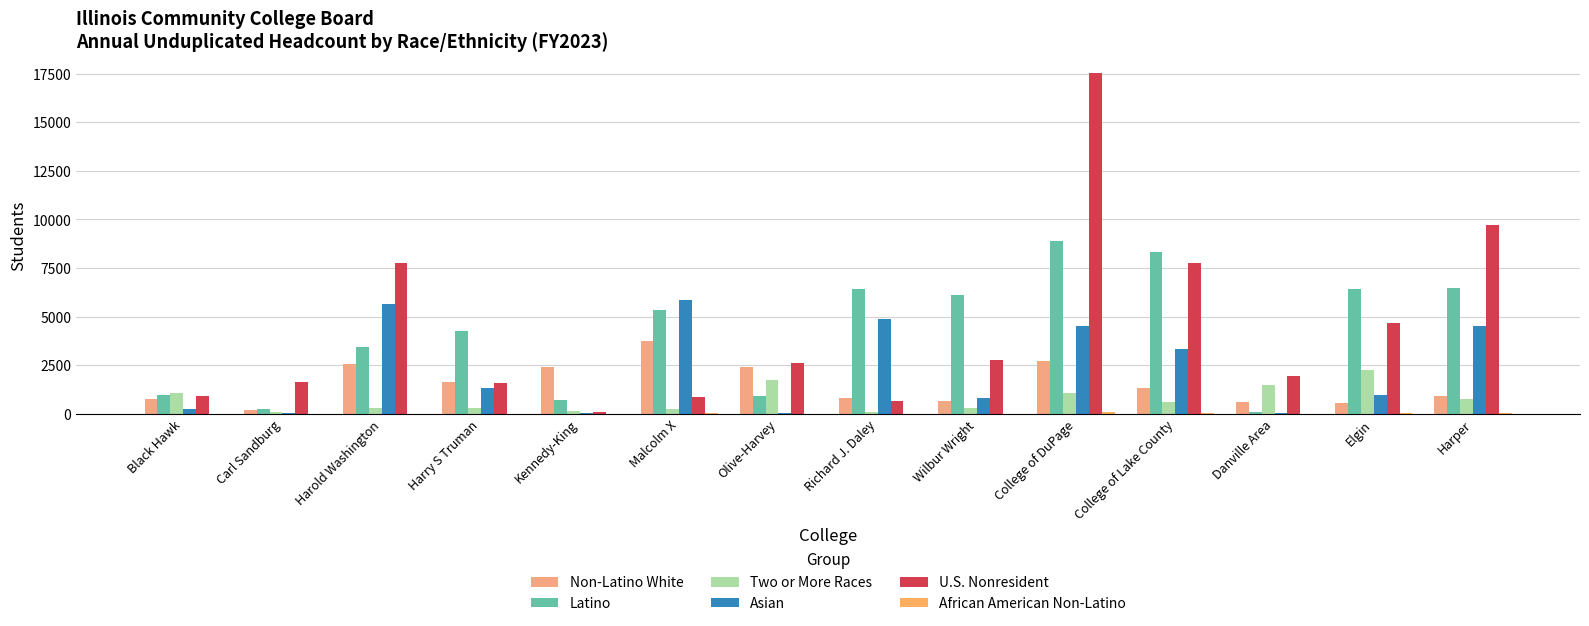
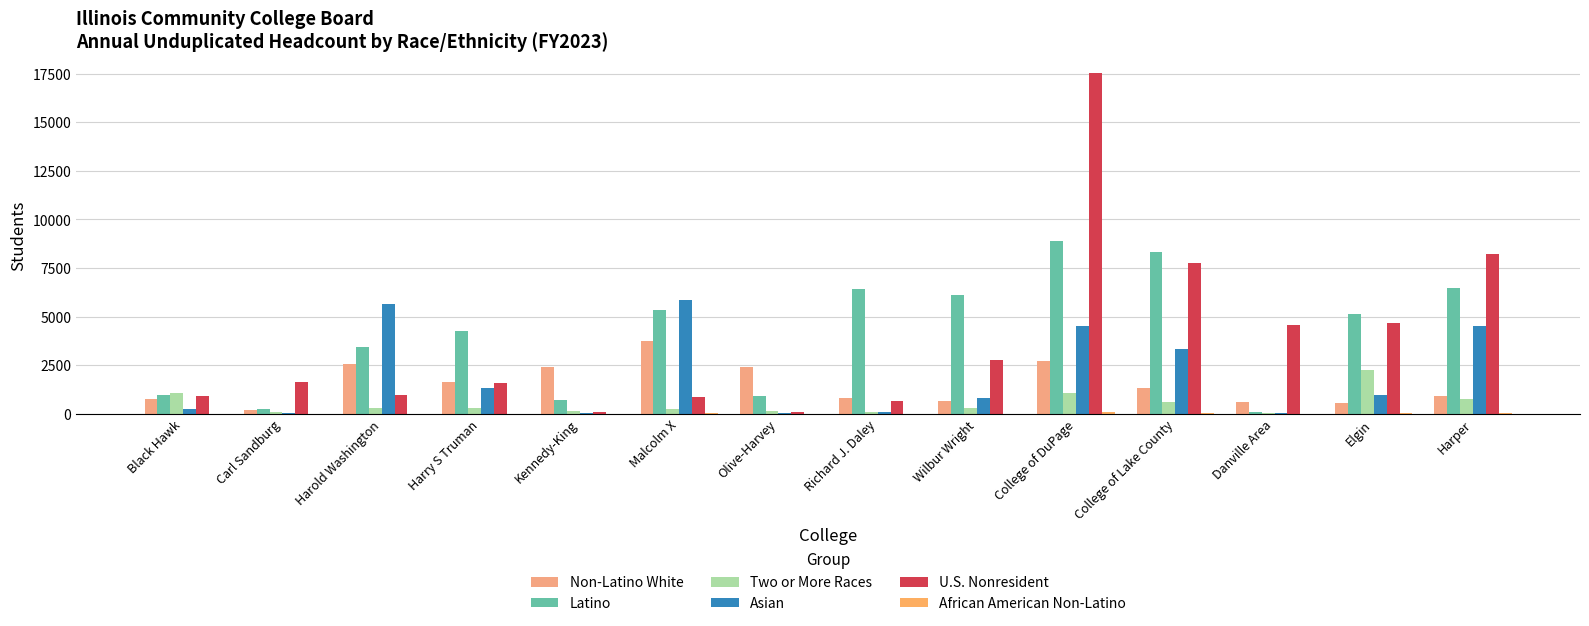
  {
    "Latino": {
      "Black Hawk": 1000,
      "Carl Sandburg": 300,
      "Harold Washington": 3500,
      "Harry S Truman": 4300,
      "Kennedy-King": 700,
      "Malcolm X": 5300,
      "Olive-Harvey": 900,
      "Richard J. Daley": 6400,
      "Wilbur Wright": 6100,
      "College of DuPage": 8900,
      "College of Lake County": 8300,
-     "Elgin": 6400,
+     "Elgin": 5100,
      "Harper": 6500
    },
    "Two or More Races": {
      "Black Hawk": 1100,
      "Harold Washington": 300,
      "Harry S Truman": 300,
      "Malcolm X": 200,
-     "Olive-Harvey": 1700,
+     "Olive-Harvey": 100,
      "Wilbur Wright": 300,
      "College of DuPage": 1100,
      "College of Lake County": 600,
-     "Danville Area": 1500,
+     "Danville Area": 100,
      "Elgin": 2200,
      "Harper": 800
    },
    "Asian": {
      "Black Hawk": 200,
      "Harold Washington": 5700,
      "Harry S Truman": 1300,
      "Malcolm X": 5900,
-     "Richard J. Daley": 4900,
+     "Richard J. Daley": 100,
      "Wilbur Wright": 800,
      "College of DuPage": 4500,
      "College of Lake County": 3400,
      "Elgin": 1000,
      "Harper": 4500
    },
    "U.S. Nonresident": {
      "Black Hawk": 900,
      "Carl Sandburg": 1600,
-     "Harold Washington": 7700,
+     "Harold Washington": 1000,
      "Harry S Truman": 1600,
      "Malcolm X": 900,
-     "Olive-Harvey": 2600,
+     "Olive-Harvey": 100,
      "Richard J. Daley": 600,
      "Wilbur Wright": 2800,
      "College of DuPage": 17500,
      "College of Lake County": 7700,
-     "Danville Area": 2000,
+     "Danville Area": 4600,
      "Elgin": 4700,
-     "Harper": 9700
+     "Harper": 8200
    }
  }
